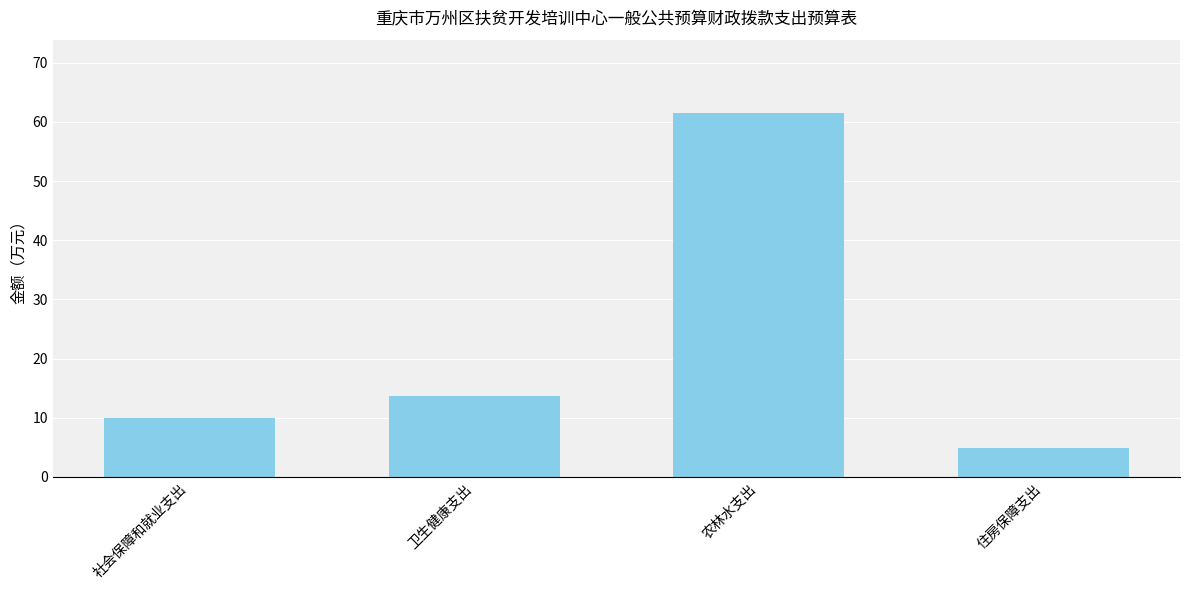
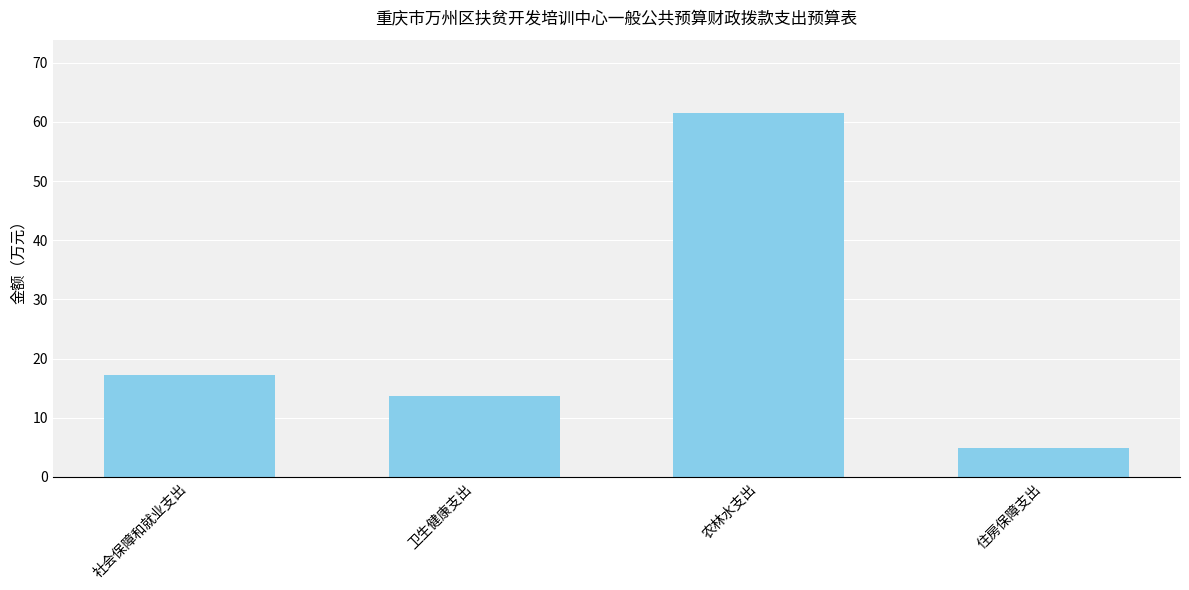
  {
-   "社会保障和就业支出": 10,
+   "社会保障和就业支出": 17,
    "卫生健康支出": 14,
    "农林水支出": 62,
    "住房保障支出": 5
  }
